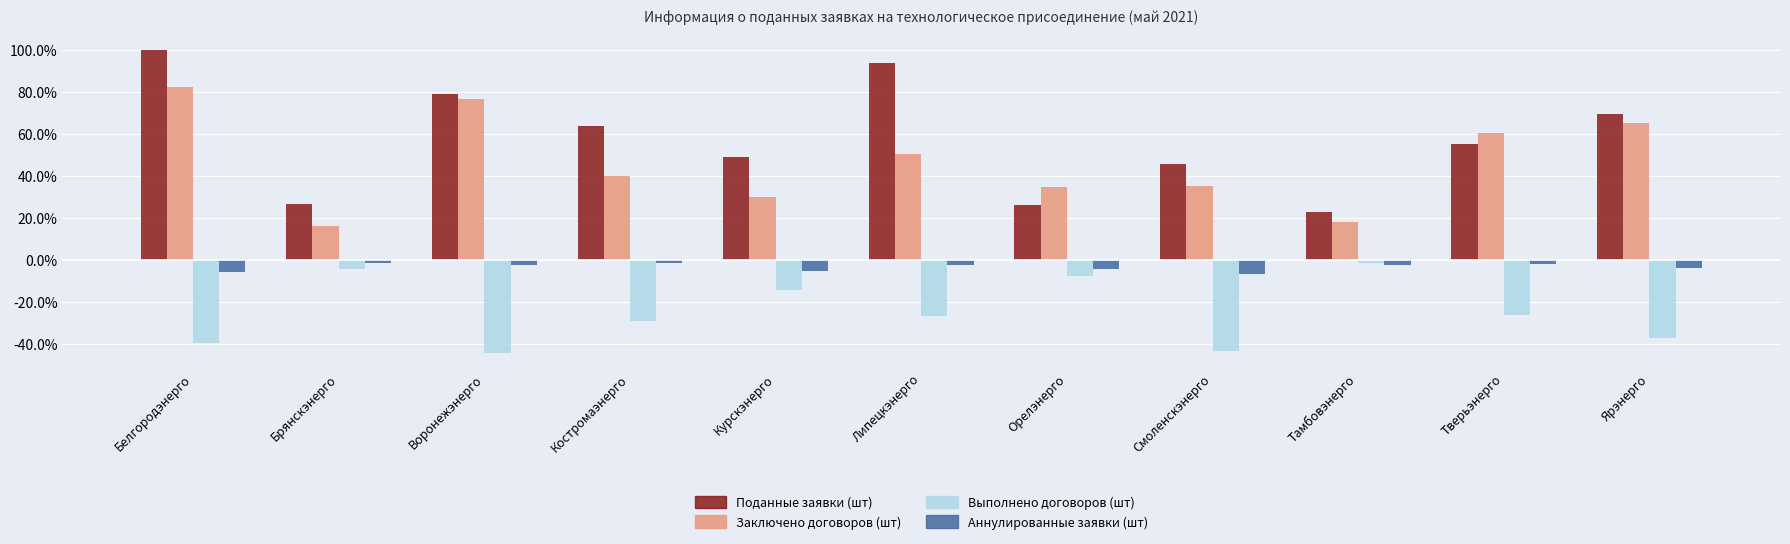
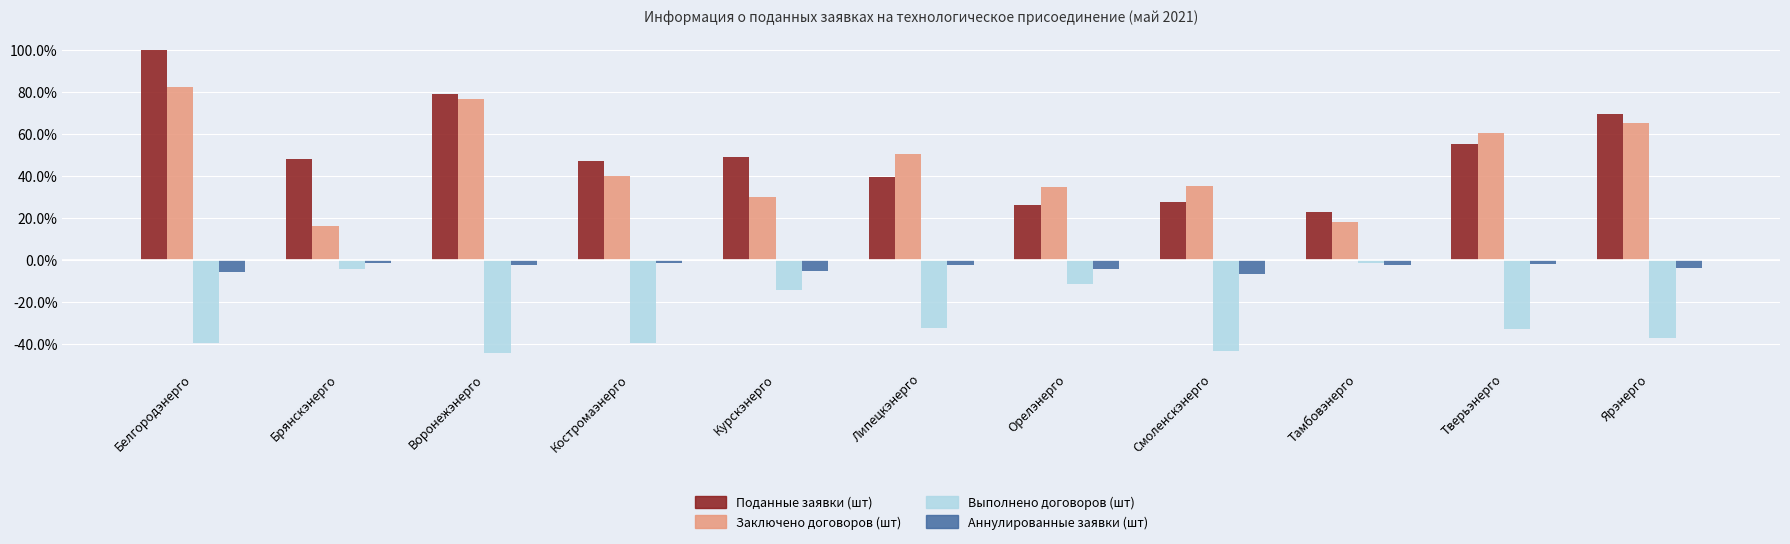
  {
    "Поданные заявки (шт)": {
      "Белгородэнерго": "100%",
-     "Брянскэнерго": "27%",
+     "Брянскэнерго": "48%",
      "Воронежэнерго": "79%",
-     "Костромаэнерго": "64%",
+     "Костромаэнерго": "47%",
      "Курскэнерго": "49%",
-     "Липецкэнерго": "94%",
+     "Липецкэнерго": "39%",
      "Орелэнерго": "26%",
-     "Смоленскэнерго": "46%",
+     "Смоленскэнерго": "28%",
      "Тамбовэнерго": "23%",
      "Тверьэнерго": "55%",
      "Ярэнерго": "69%"
    },
    "Заключено договоров (шт)": {
      "Белгородэнерго": "82%",
      "Брянскэнерго": "16%",
      "Воронежэнерго": "77%",
      "Костромаэнерго": "40%",
      "Курскэнерго": "30%",
      "Липецкэнерго": "50%",
      "Орелэнерго": "35%",
      "Смоленскэнерго": "35%",
      "Тамбовэнерго": "18%",
      "Тверьэнерго": "60%",
      "Ярэнерго": "65%"
    },
    "Выполнено договоров (шт)": {
      "Белгородэнерго": "-39%",
      "Брянскэнерго": "-4%",
      "Воронежэнерго": "-44%",
-     "Костромаэнерго": "-29%",
+     "Костромаэнерго": "-40%",
      "Курскэнерго": "-14%",
-     "Липецкэнерго": "-27%",
-     "Орелэнерго": "-8%",
+     "Липецкэнерго": "-32%",
+     "Орелэнерго": "-11%",
      "Смоленскэнерго": "-43%",
      "Тамбовэнерго": "-2%",
-     "Тверьэнерго": "-26%",
+     "Тверьэнерго": "-33%",
      "Ярэнерго": "-37%"
    },
    "Аннулированные заявки (шт)": {
      "Белгородэнерго": "-6%",
      "Воронежэнерго": "-3%",
      "Костромаэнерго": "-1%",
      "Курскэнерго": "-5%",
      "Липецкэнерго": "-2%",
      "Орелэнерго": "-4%",
      "Смоленскэнерго": "-7%",
      "Тамбовэнерго": "-3%",
      "Тверьэнерго": "-2%",
      "Ярэнерго": "-4%"
    }
  }
